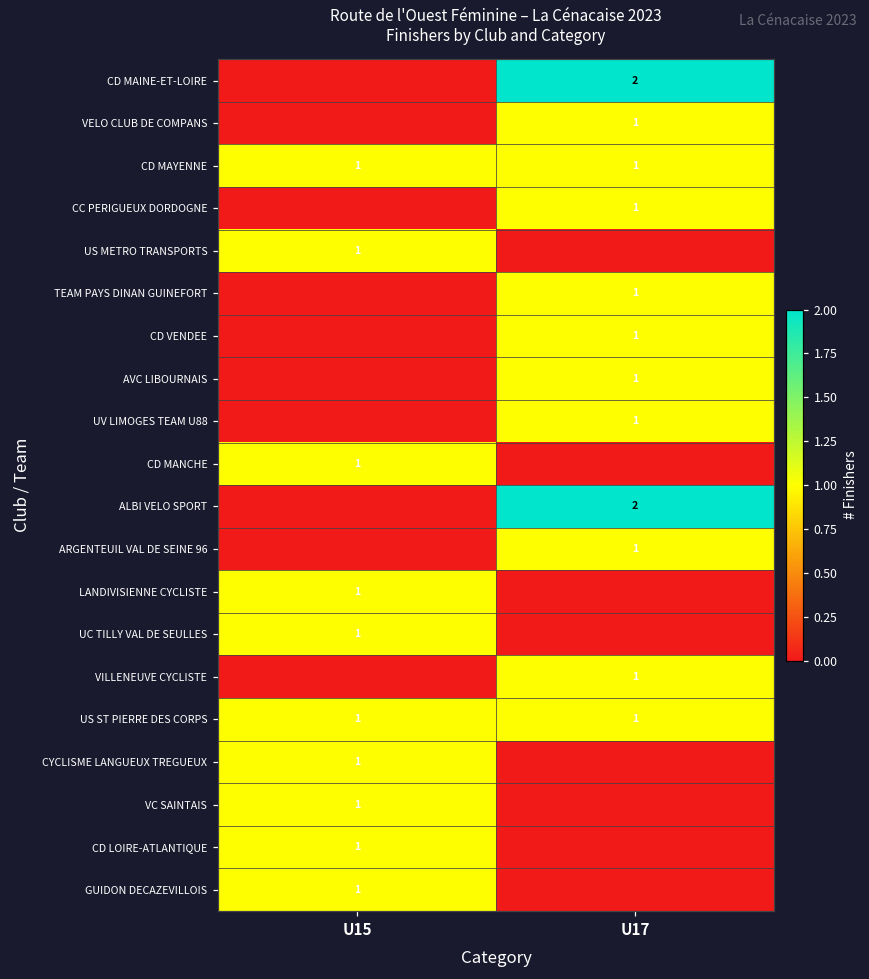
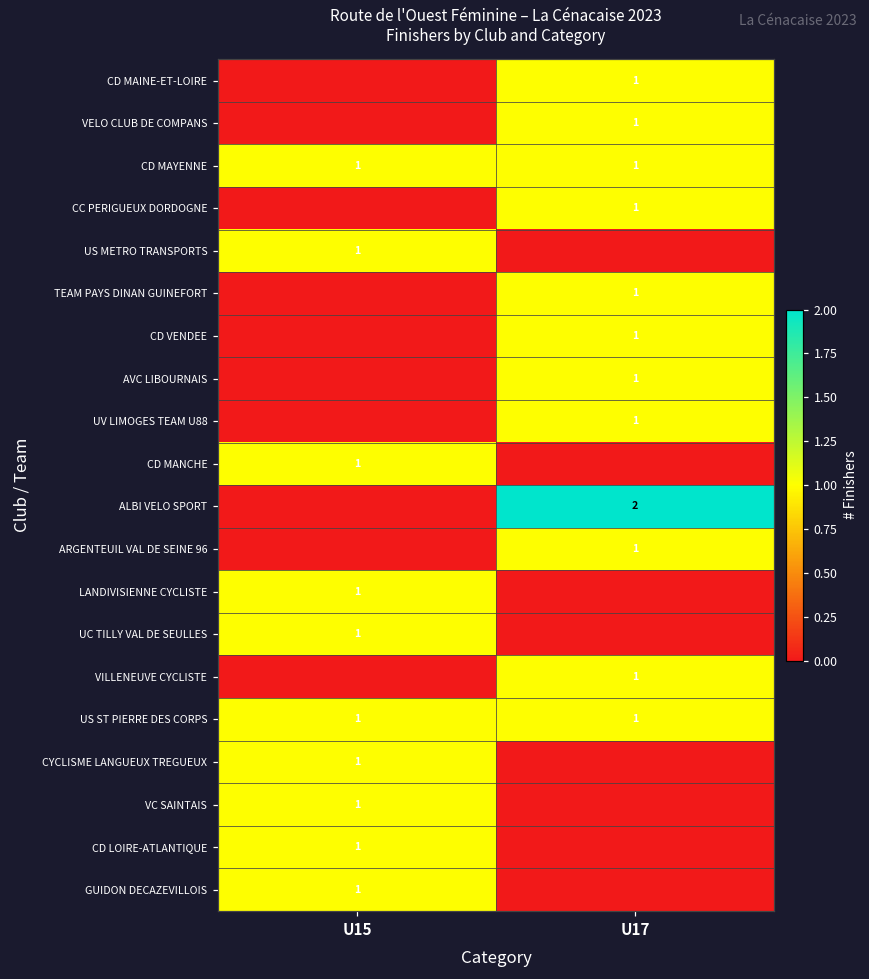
  {
    "CD MAINE-ET-LOIRE": {
-     "U17": 2
+     "U17": 1
    },
    "VELO CLUB DE COMPANS": {
      "U17": 1
    },
    "CD MAYENNE": {
      "U15": 1,
      "U17": 1
    },
    "CC PERIGUEUX DORDOGNE": {
      "U17": 1
    },
    "US METRO TRANSPORTS": {
      "U15": 1
    },
    "TEAM PAYS DINAN GUINEFORT": {
      "U17": 1
    },
    "CD VENDEE": {
      "U17": 1
    },
    "AVC LIBOURNAIS": {
      "U17": 1
    },
    "UV LIMOGES TEAM U88": {
      "U17": 1
    },
    "CD MANCHE": {
      "U15": 1
    },
    "ALBI VELO SPORT": {
      "U17": 2
    },
    "ARGENTEUIL VAL DE SEINE 96": {
      "U17": 1
    },
    "LANDIVISIENNE CYCLISTE": {
      "U15": 1
    },
    "UC TILLY VAL DE SEULLES": {
      "U15": 1
    },
    "VILLENEUVE CYCLISTE": {
      "U17": 1
    },
    "US ST PIERRE DES CORPS": {
      "U15": 1,
      "U17": 1
    },
    "CYCLISME LANGUEUX TREGUEUX": {
      "U15": 1
    },
    "VC SAINTAIS": {
      "U15": 1
    },
    "CD LOIRE-ATLANTIQUE": {
      "U15": 1
    },
    "GUIDON DECAZEVILLOIS": {
      "U15": 1
    }
  }
